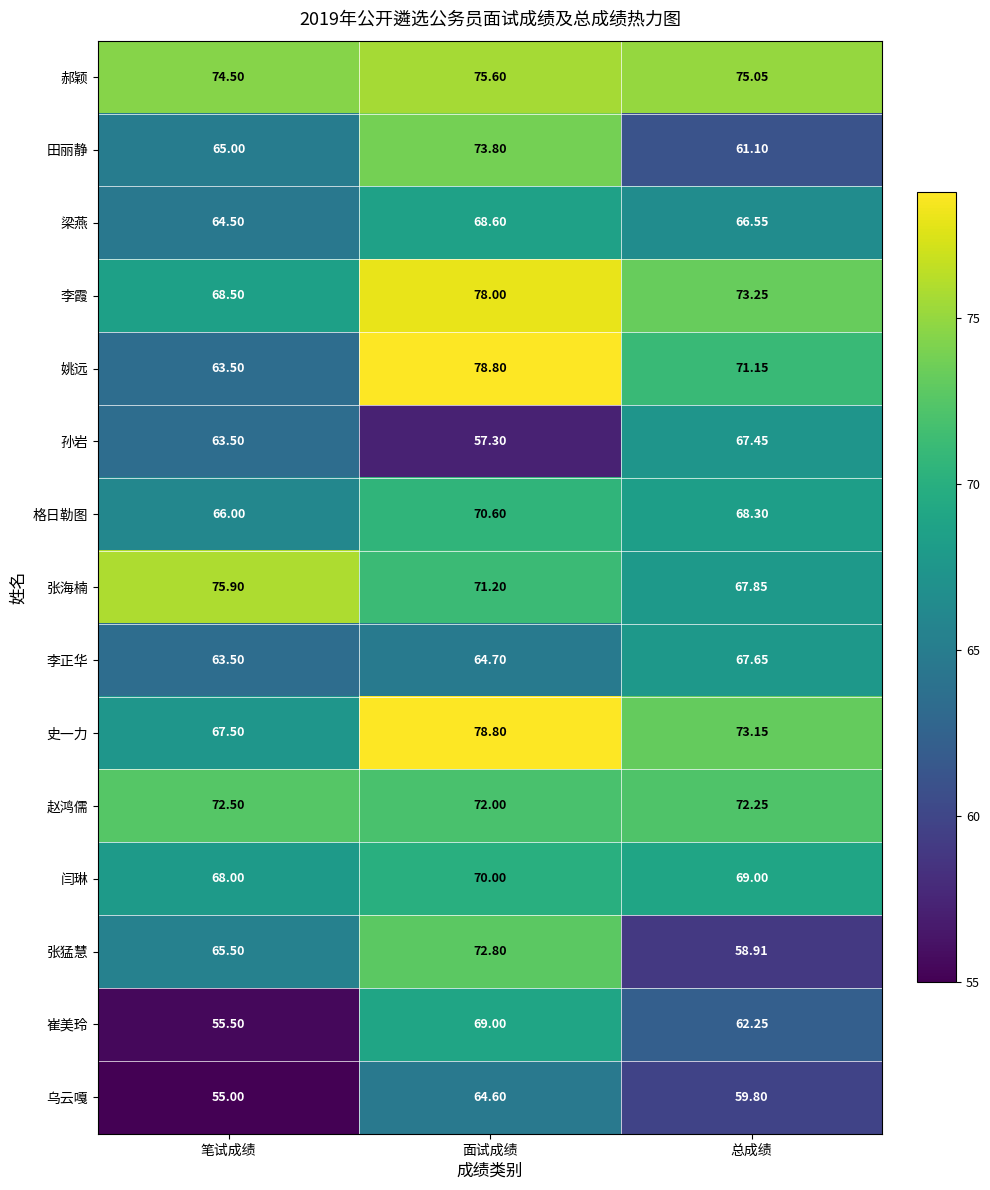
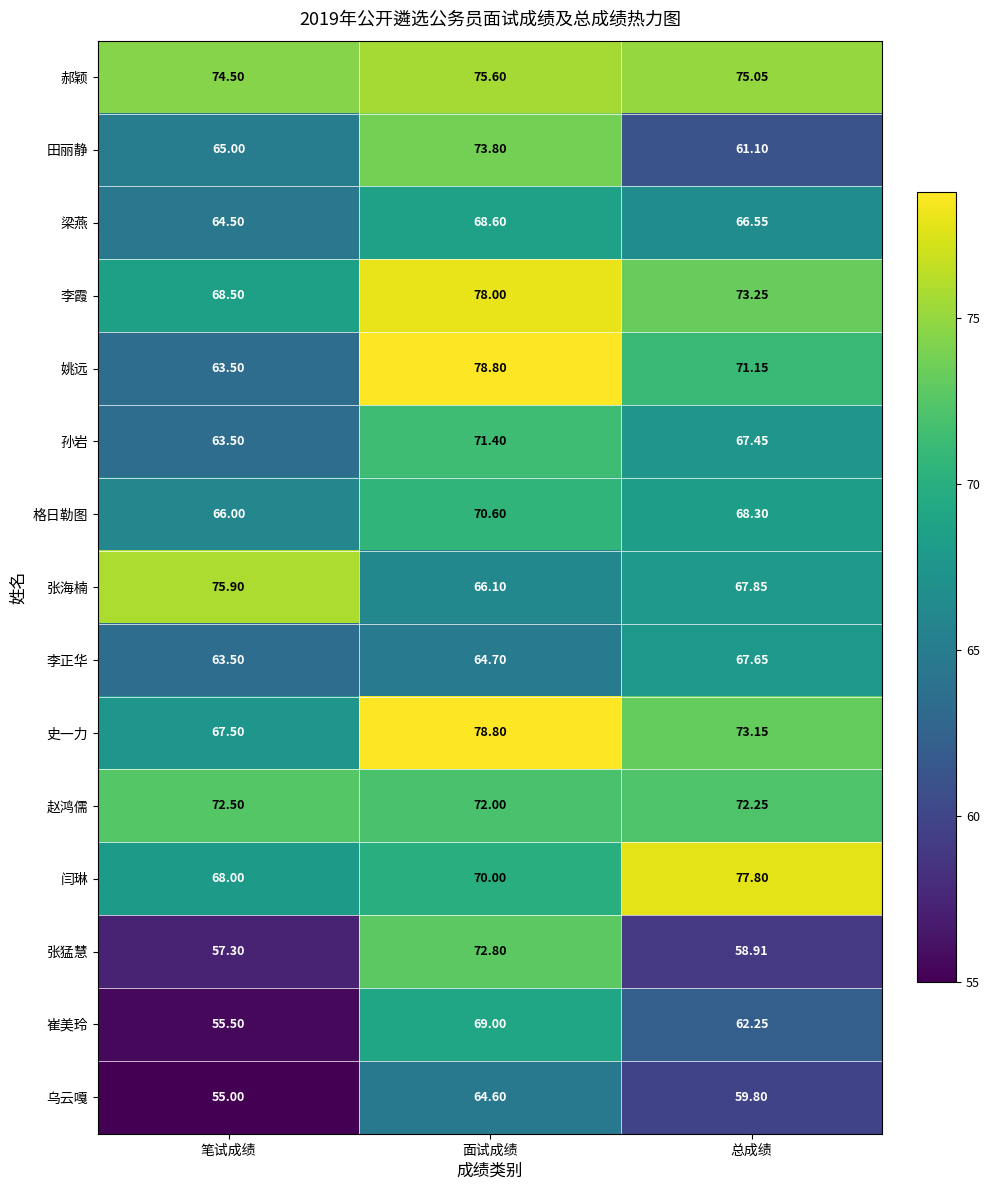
  {
    "郝颖": {
      "笔试成绩": 74.50,
      "面试成绩": 75.60,
      "总成绩": 75.05
    },
    "田丽静": {
      "笔试成绩": 65.00,
      "面试成绩": 73.80,
      "总成绩": 61.10
    },
    "梁燕": {
      "笔试成绩": 64.50,
      "面试成绩": 68.60,
      "总成绩": 66.55
    },
    "李霞": {
      "笔试成绩": 68.50,
      "面试成绩": 78.00,
      "总成绩": 73.25
    },
    "姚远": {
      "笔试成绩": 63.50,
      "面试成绩": 78.80,
      "总成绩": 71.15
    },
    "孙岩": {
      "笔试成绩": 63.50,
-     "面试成绩": 57.30,
+     "面试成绩": 71.40,
      "总成绩": 67.45
    },
    "格日勒图": {
      "笔试成绩": 66.00,
      "面试成绩": 70.60,
      "总成绩": 68.30
    },
    "张海楠": {
      "笔试成绩": 75.90,
-     "面试成绩": 71.20,
+     "面试成绩": 66.10,
      "总成绩": 67.85
    },
    "李正华": {
      "笔试成绩": 63.50,
      "面试成绩": 64.70,
      "总成绩": 67.65
    },
    "史一力": {
      "笔试成绩": 67.50,
      "面试成绩": 78.80,
      "总成绩": 73.15
    },
    "赵鸿儒": {
      "笔试成绩": 72.50,
      "面试成绩": 72.00,
      "总成绩": 72.25
    },
    "闫琳": {
      "笔试成绩": 68.00,
      "面试成绩": 70.00,
-     "总成绩": 69.00
+     "总成绩": 77.80
    },
    "张猛慧": {
-     "笔试成绩": 65.50,
+     "笔试成绩": 57.30,
      "面试成绩": 72.80,
      "总成绩": 58.91
    },
    "崔美玲": {
      "笔试成绩": 55.50,
      "面试成绩": 69.00,
      "总成绩": 62.25
    },
    "乌云嘎": {
      "笔试成绩": 55.00,
      "面试成绩": 64.60,
      "总成绩": 59.80
    }
  }
